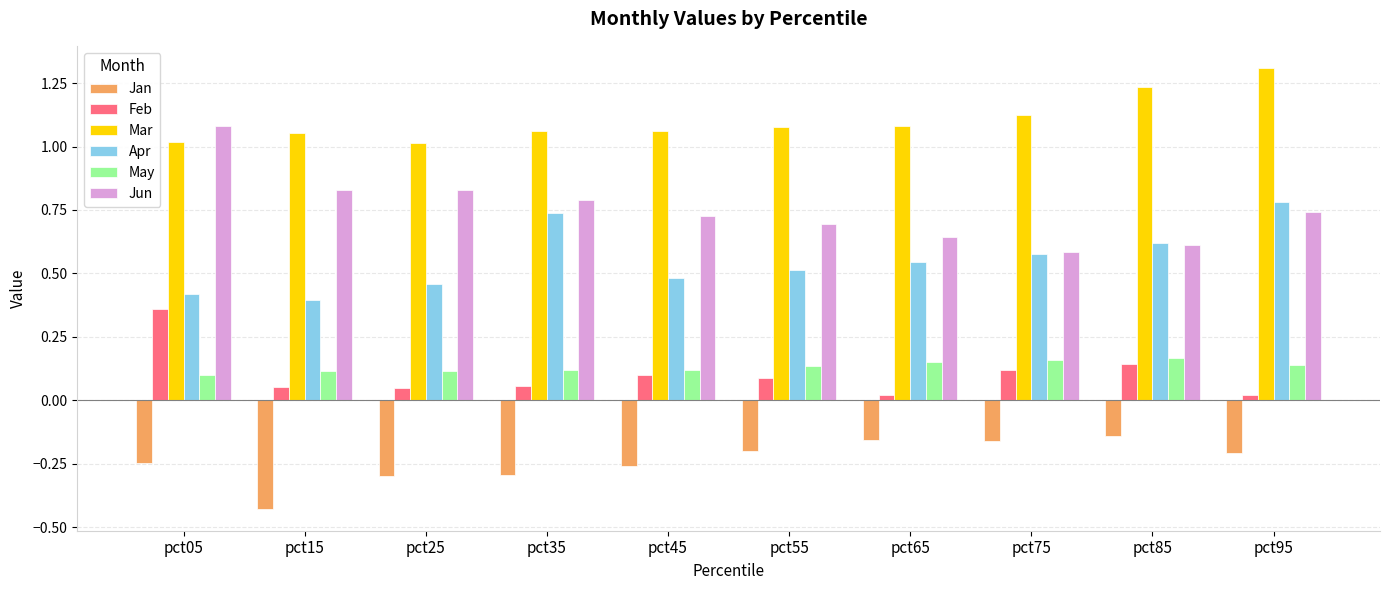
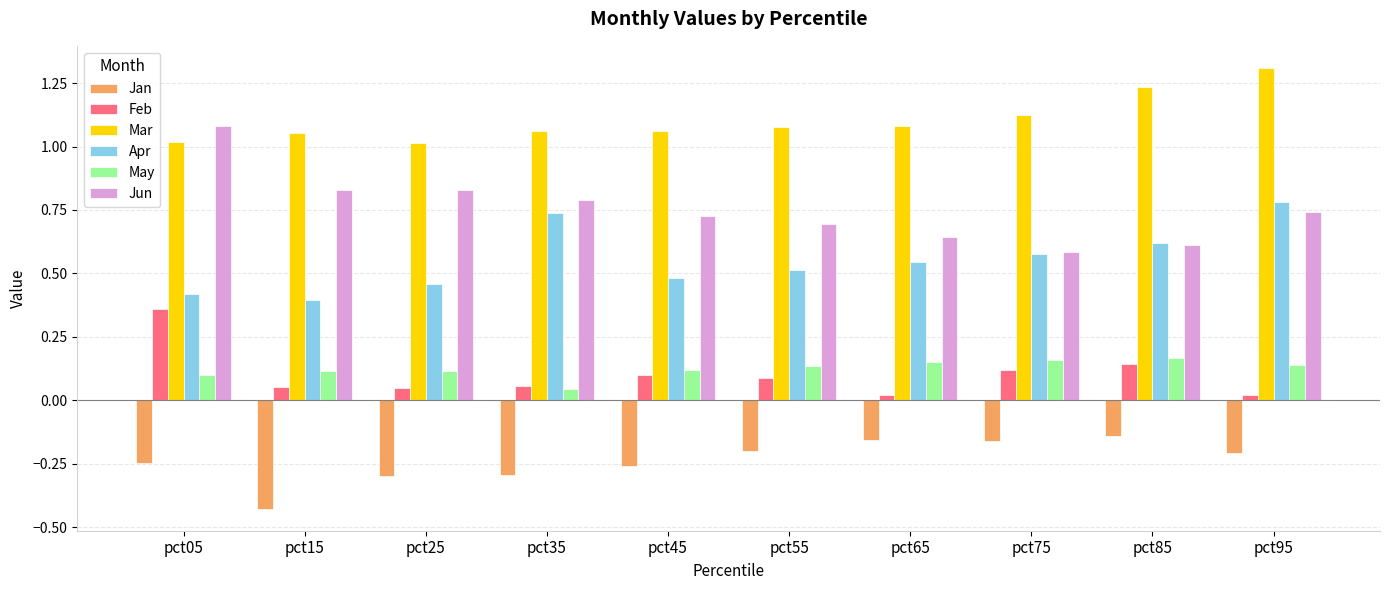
  {
    "Jan": {
      "pct05": -0.25,
      "pct15": -0.43,
      "pct25": -0.30,
      "pct35": -0.29,
      "pct45": -0.26,
      "pct55": -0.20,
      "pct65": -0.15,
      "pct75": -0.16,
      "pct85": -0.14,
      "pct95": -0.21
    },
    "Feb": {
      "pct05": 0.36,
      "pct15": 0.05,
      "pct25": 0.05,
      "pct35": 0.06,
      "pct45": 0.10,
      "pct55": 0.09,
      "pct65": 0.02,
      "pct75": 0.12,
      "pct85": 0.14,
      "pct95": 0.02
    },
    "Mar": {
      "pct05": 1.02,
      "pct15": 1.05,
      "pct25": 1.01,
      "pct35": 1.06,
      "pct45": 1.06,
      "pct55": 1.07,
      "pct65": 1.08,
      "pct75": 1.12,
      "pct85": 1.24,
      "pct95": 1.31
    },
    "Apr": {
      "pct05": 0.42,
      "pct15": 0.40,
      "pct25": 0.46,
      "pct35": 0.74,
      "pct45": 0.48,
      "pct55": 0.51,
      "pct65": 0.55,
      "pct75": 0.58,
      "pct85": 0.62,
      "pct95": 0.78
    },
    "May": {
      "pct05": 0.10,
      "pct15": 0.11,
      "pct25": 0.11,
-     "pct35": 0.12,
+     "pct35": 0.05,
      "pct45": 0.12,
      "pct55": 0.14,
      "pct65": 0.15,
      "pct75": 0.16,
      "pct85": 0.17,
      "pct95": 0.14
    },
    "Jun": {
      "pct05": 1.08,
      "pct15": 0.83,
      "pct25": 0.83,
      "pct35": 0.79,
      "pct45": 0.72,
      "pct55": 0.69,
      "pct65": 0.64,
      "pct75": 0.58,
      "pct85": 0.61,
      "pct95": 0.74
    }
  }
